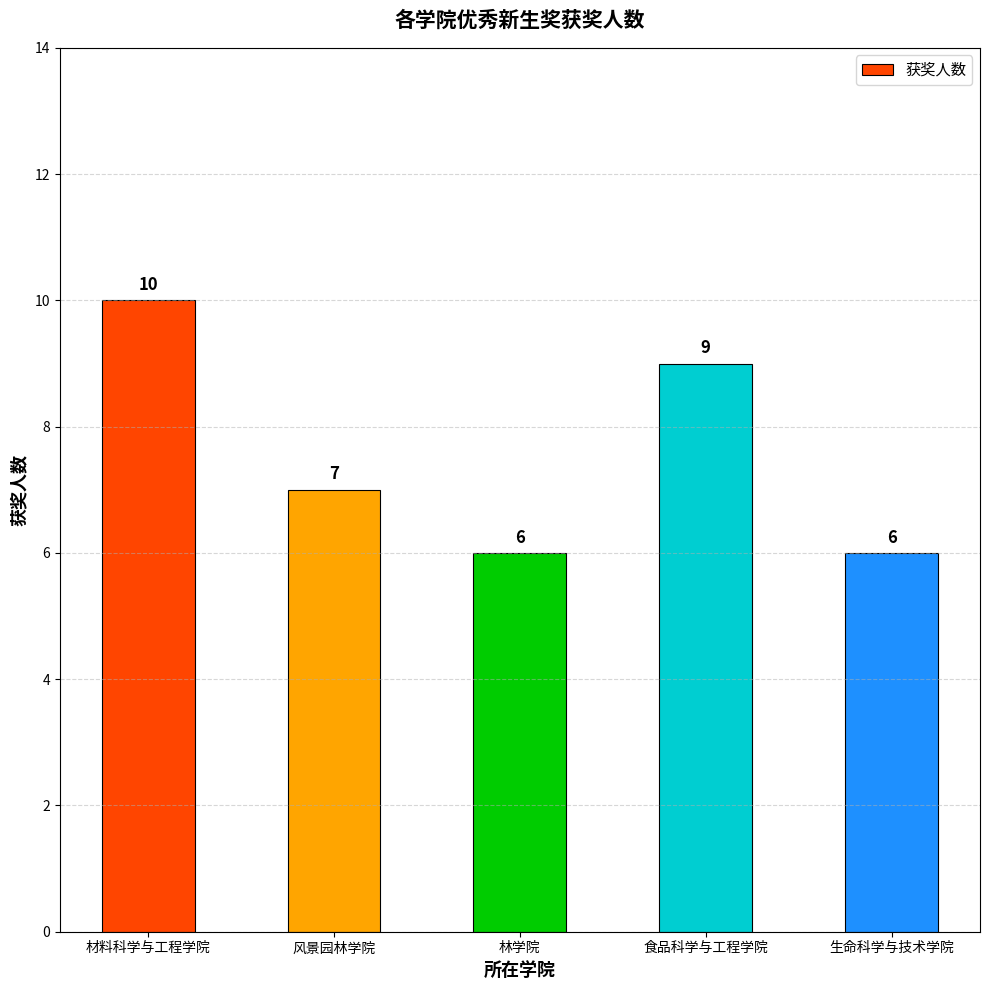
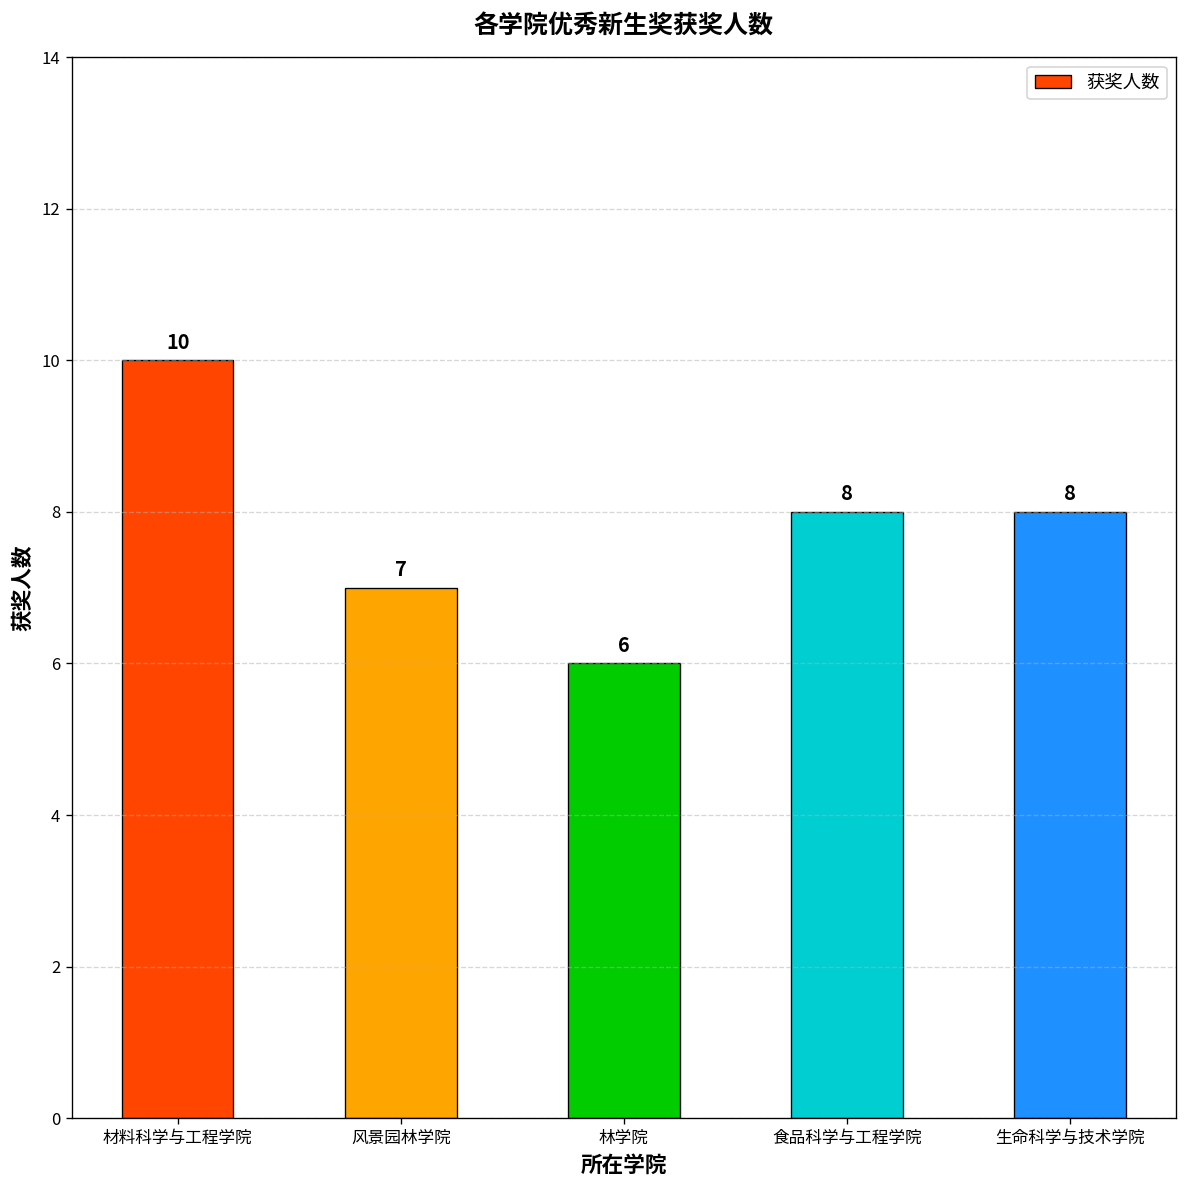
  {
    "材料科学与工程学院": 10,
    "风景园林学院": 7,
    "林学院": 6,
-   "食品科学与工程学院": 9,
-   "生命科学与技术学院": 6
+   "食品科学与工程学院": 8,
+   "生命科学与技术学院": 8
  }
